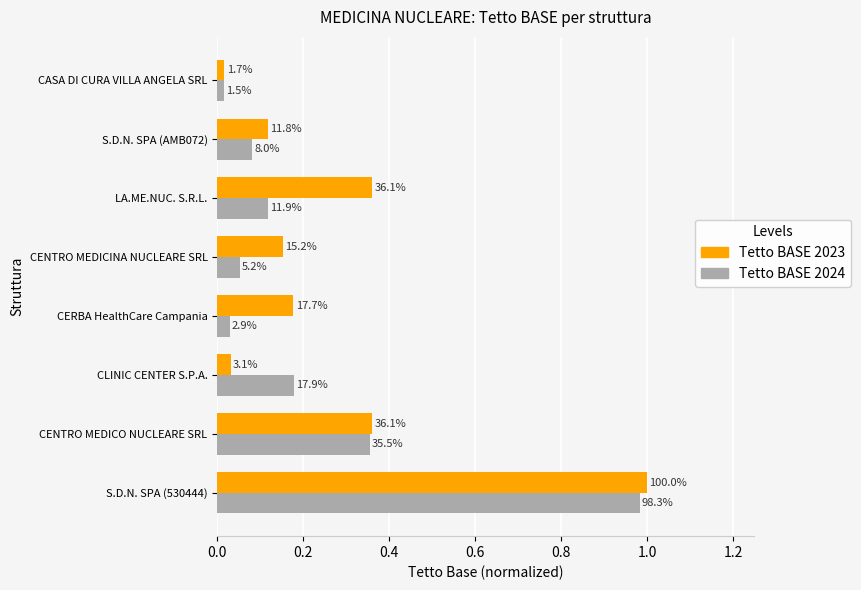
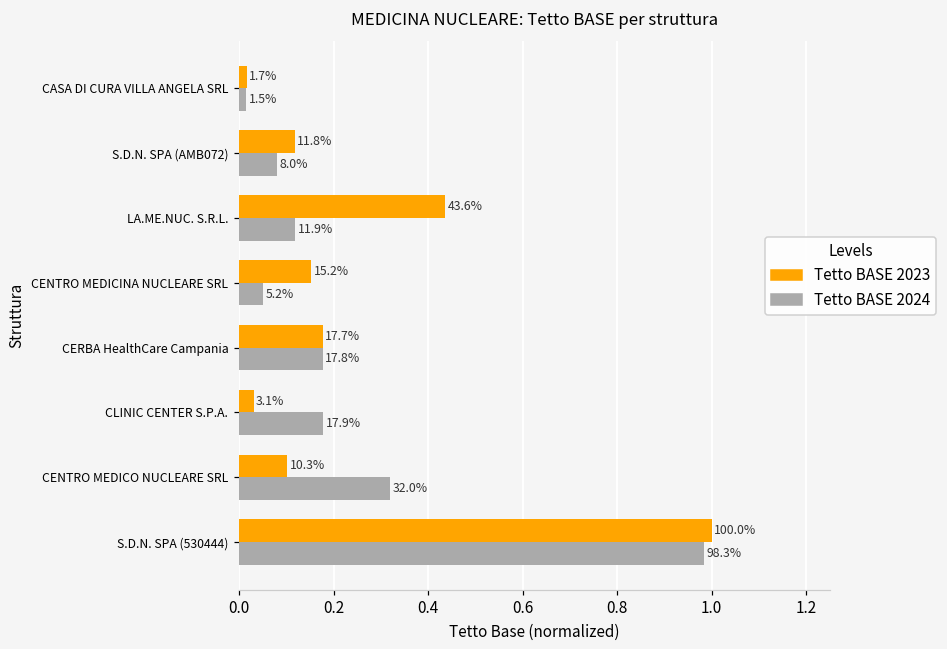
  {
    "Tetto BASE 2023": {
      "CASA DI CURA VILLA ANGELA SRL": "1.7%",
      "S.D.N. SPA (AMB072)": "11.8%",
-     "LA.ME.NUC. S.R.L.": "36.1%",
+     "LA.ME.NUC. S.R.L.": "43.6%",
      "CENTRO MEDICINA NUCLEARE SRL": "15.2%",
      "CERBA HealthCare Campania": "17.7%",
      "CLINIC CENTER S.P.A.": "3.1%",
-     "CENTRO MEDICO NUCLEARE SRL": "36.1%",
+     "CENTRO MEDICO NUCLEARE SRL": "10.3%",
      "S.D.N. SPA (530444)": "100.0%"
    },
    "Tetto BASE 2024": {
      "CASA DI CURA VILLA ANGELA SRL": "1.5%",
      "S.D.N. SPA (AMB072)": "8.0%",
      "LA.ME.NUC. S.R.L.": "11.9%",
      "CENTRO MEDICINA NUCLEARE SRL": "5.2%",
-     "CERBA HealthCare Campania": "2.9%",
+     "CERBA HealthCare Campania": "17.8%",
      "CLINIC CENTER S.P.A.": "17.9%",
-     "CENTRO MEDICO NUCLEARE SRL": "35.5%",
+     "CENTRO MEDICO NUCLEARE SRL": "32.0%",
      "S.D.N. SPA (530444)": "98.3%"
    }
  }
